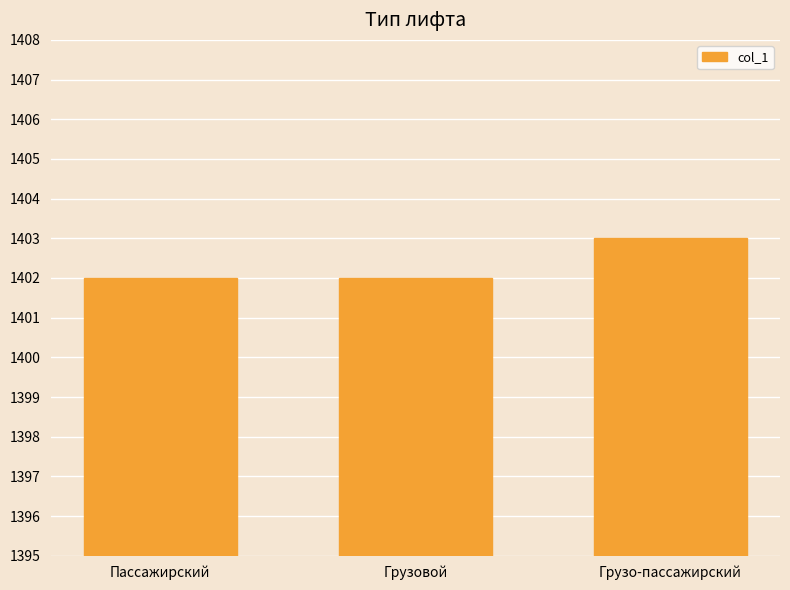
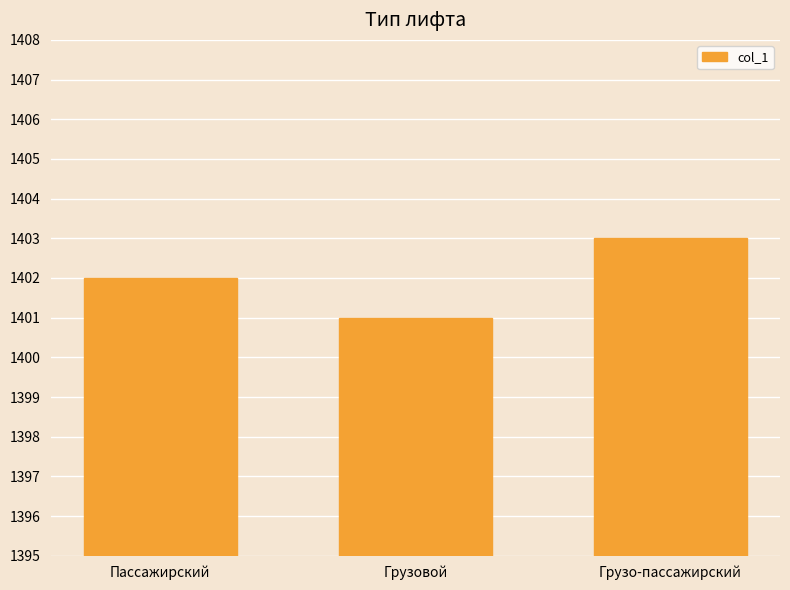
  {
    "Пассажирский": 1402,
-   "Грузовой": 1402,
+   "Грузовой": 1401,
    "Грузо-пассажирский": 1403
  }
